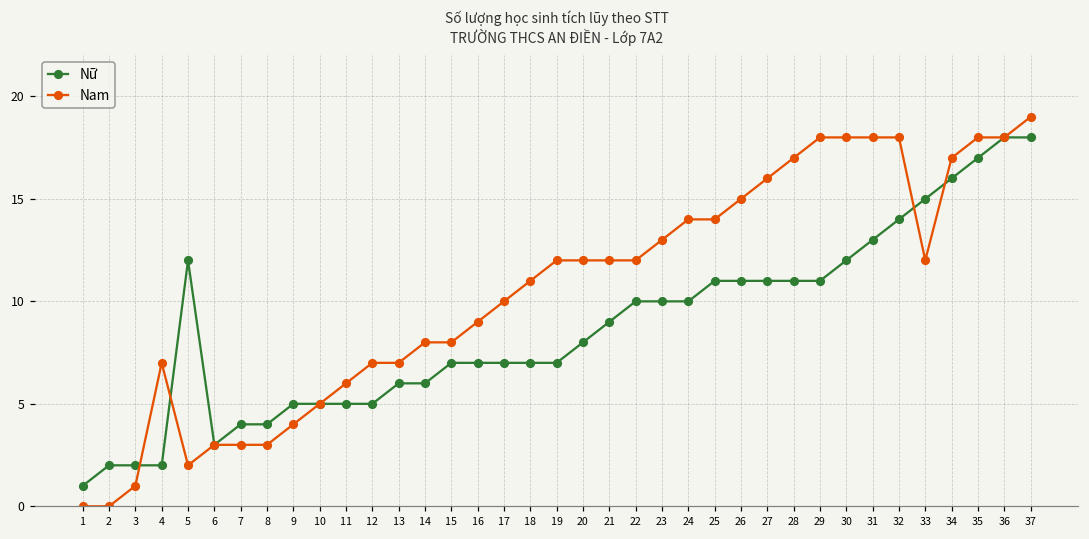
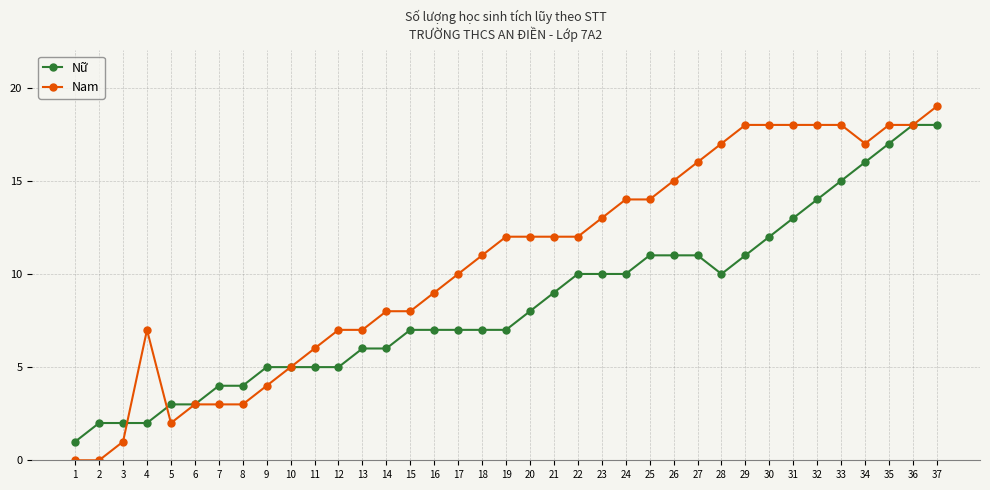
  {
    "Nữ": {
      "1": 1,
      "2": 2,
      "3": 2,
      "4": 2,
-     "5": 12,
+     "5": 3,
      "7": 4,
      "8": 4,
      "9": 5,
      "11": 5,
      "12": 5,
      "13": 6,
      "14": 6,
      "15": 7,
      "16": 7,
      "17": 7,
      "18": 7,
      "19": 7,
      "20": 8,
      "21": 9,
      "22": 10,
      "23": 10,
      "24": 10,
      "25": 11,
      "26": 11,
      "27": 11,
-     "28": 11,
+     "28": 10,
      "29": 11,
      "30": 12,
      "31": 13,
      "32": 14,
      "33": 15,
      "34": 16,
      "35": 17,
      "37": 18
    },
    "Nam": {
      "1": 0,
      "2": 0,
      "3": 1,
      "4": 7,
      "5": 2,
      "7": 3,
      "8": 3,
      "9": 4,
      "11": 6,
      "12": 7,
      "13": 7,
      "14": 8,
      "15": 8,
      "16": 9,
      "17": 10,
      "18": 11,
      "19": 12,
      "20": 12,
      "21": 12,
      "22": 12,
      "23": 13,
      "24": 14,
      "25": 14,
      "26": 15,
      "27": 16,
      "28": 17,
      "29": 18,
      "30": 18,
      "31": 18,
      "32": 18,
-     "33": 12,
+     "33": 18,
      "34": 17,
      "35": 18,
      "37": 19
    }
  }
